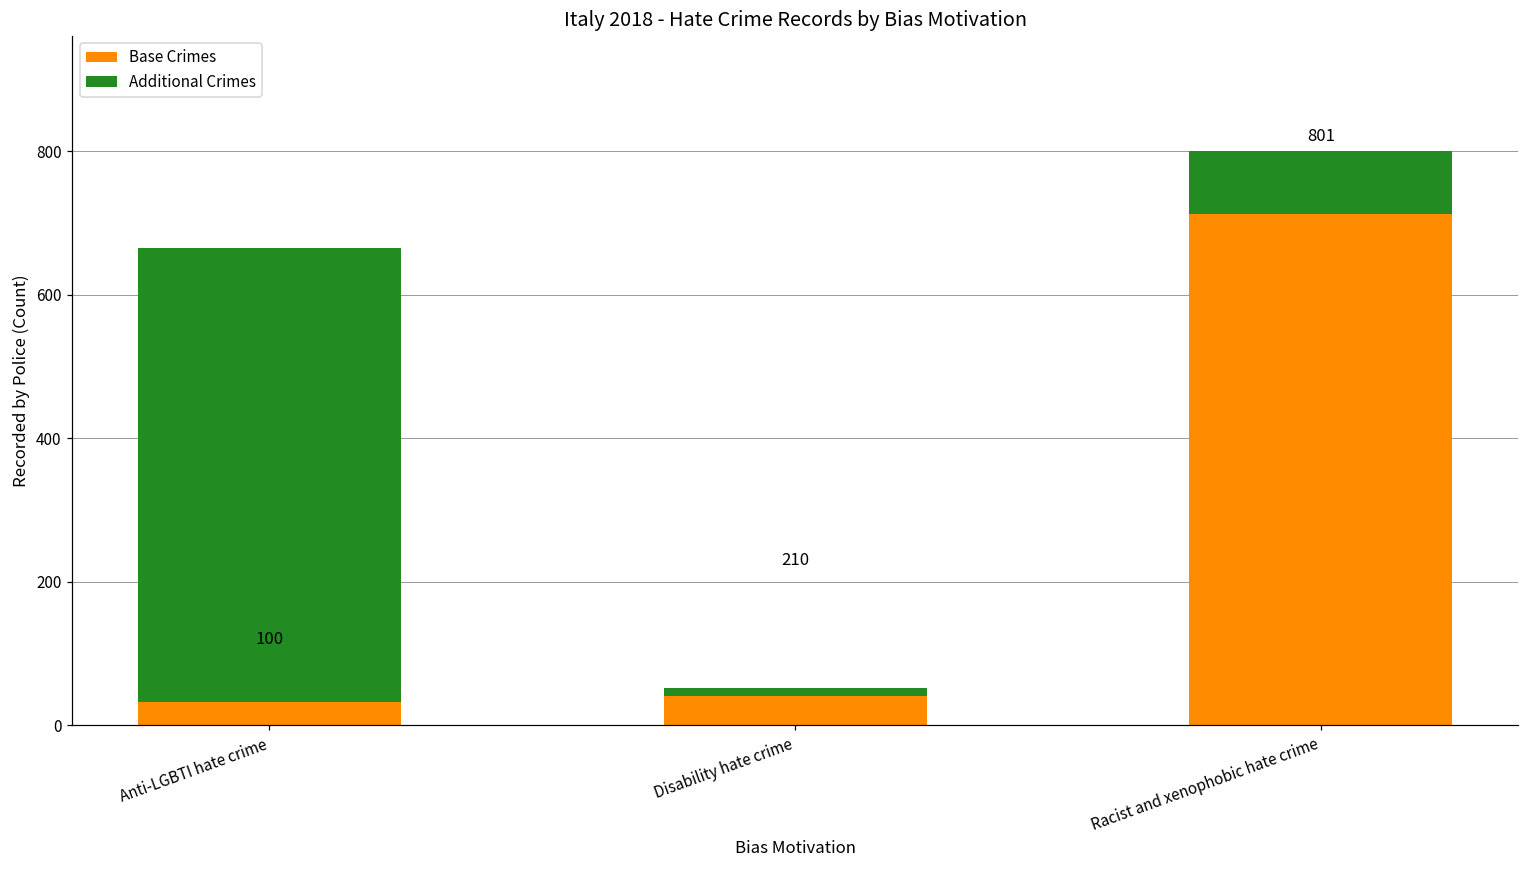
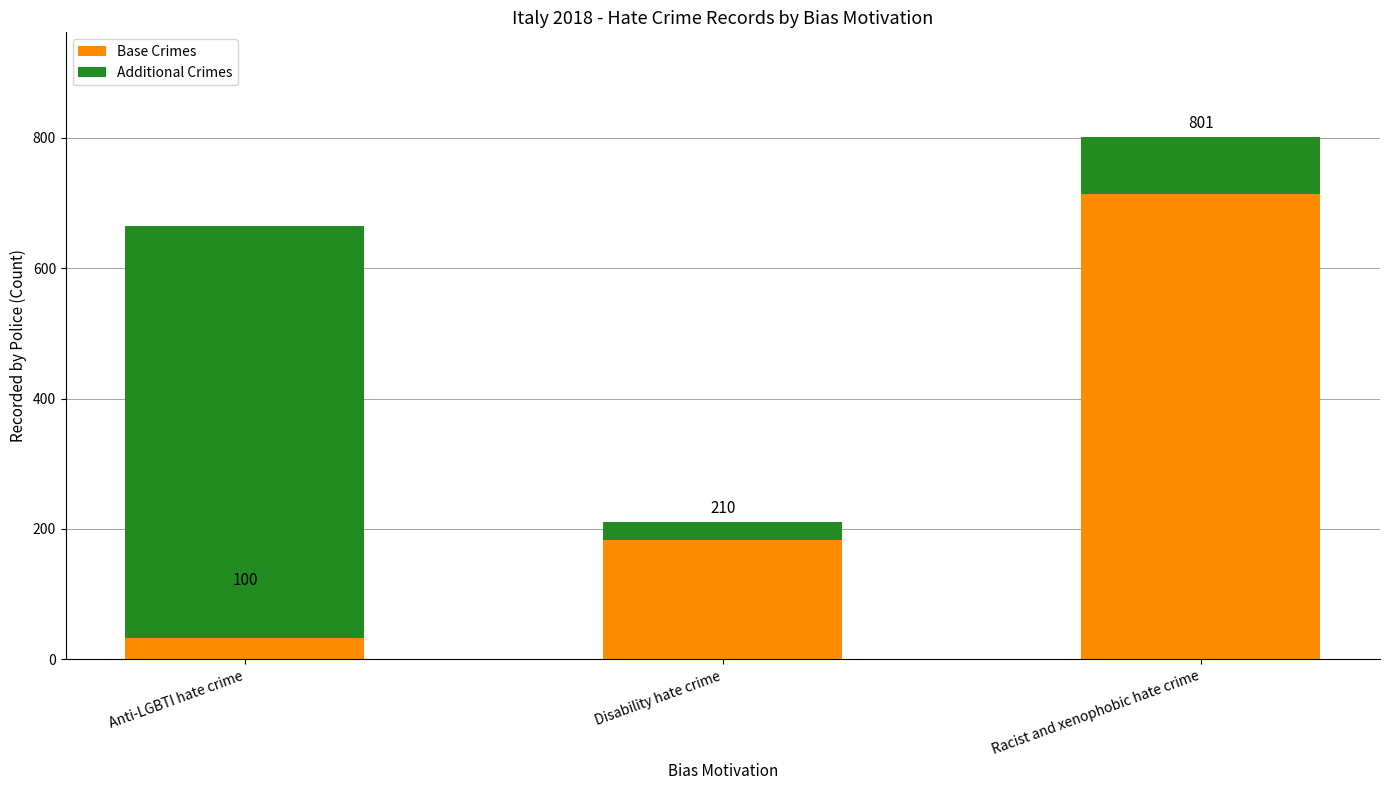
  {
    "Base Crimes": {
      "Anti-LGBTI hate crime": 30,
-     "Disability hate crime": 40,
+     "Disability hate crime": 180,
      "Racist and xenophobic hate crime": 710
    },
    "Additional Crimes": {
-     "Disability hate crime": 10
+     "Disability hate crime": 30
    }
  }
